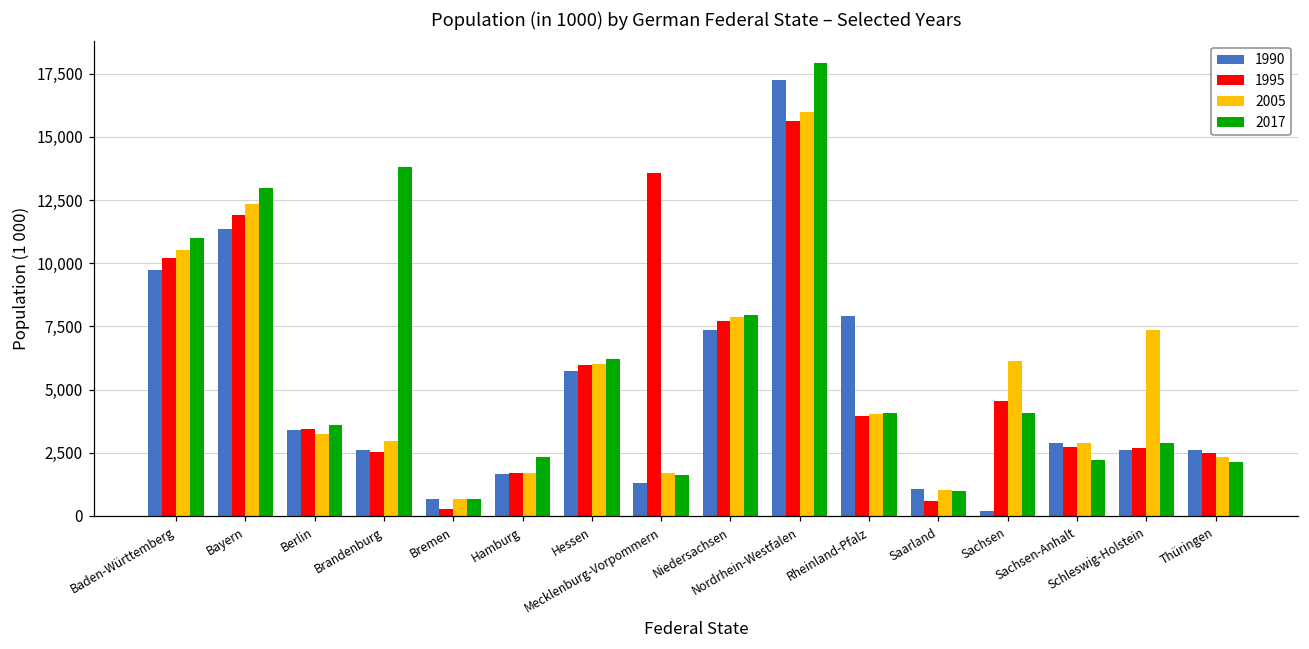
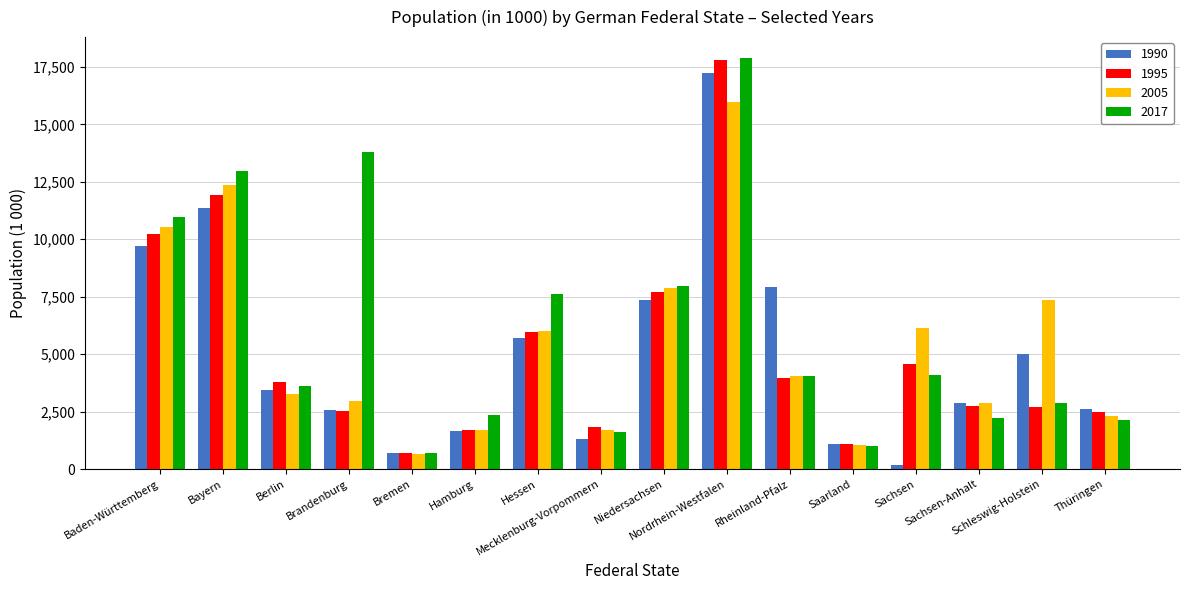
  {
    "1990": {
      "Baden-Württemberg": "9,700",
      "Bayern": "11,300",
      "Berlin": "3,400",
      "Brandenburg": "2,600",
      "Bremen": "700",
      "Hamburg": "1,600",
      "Hessen": "5,700",
      "Mecklenburg-Vorpommern": "1,300",
      "Niedersachsen": "7,300",
      "Nordrhein-Westfalen": "17,200",
      "Rheinland-Pfalz": "7,900",
      "Saarland": "1,100",
      "Sachsen": "200",
      "Sachsen-Anhalt": "2,900",
-     "Schleswig-Holstein": "2,600",
+     "Schleswig-Holstein": "5,000",
      "Thüringen": "2,600"
    },
    "1995": {
      "Baden-Württemberg": "10,200",
      "Bayern": "11,900",
-     "Berlin": "3,400",
+     "Berlin": "3,800",
      "Brandenburg": "2,500",
-     "Bremen": "300",
+     "Bremen": "700",
      "Hamburg": "1,700",
      "Hessen": "6,000",
-     "Mecklenburg-Vorpommern": "13,600",
+     "Mecklenburg-Vorpommern": "1,800",
      "Niedersachsen": "7,700",
-     "Nordrhein-Westfalen": "15,600",
+     "Nordrhein-Westfalen": "17,800",
      "Rheinland-Pfalz": "4,000",
-     "Saarland": "600",
+     "Saarland": "1,100",
      "Sachsen": "4,600",
      "Sachsen-Anhalt": "2,700",
      "Schleswig-Holstein": "2,700",
      "Thüringen": "2,500"
    },
    "2005": {
      "Baden-Württemberg": "10,500",
      "Bayern": "12,300",
      "Berlin": "3,300",
      "Brandenburg": "3,000",
      "Bremen": "700",
      "Hamburg": "1,700",
      "Hessen": "6,000",
      "Mecklenburg-Vorpommern": "1,700",
      "Niedersachsen": "7,900",
      "Nordrhein-Westfalen": "16,000",
      "Rheinland-Pfalz": "4,100",
      "Saarland": "1,000",
      "Sachsen": "6,100",
      "Sachsen-Anhalt": "2,900",
      "Schleswig-Holstein": "7,300",
      "Thüringen": "2,300"
    },
    "2017": {
      "Baden-Württemberg": "11,000",
      "Bayern": "13,000",
      "Berlin": "3,600",
      "Brandenburg": "13,800",
      "Bremen": "700",
      "Hamburg": "2,300",
-     "Hessen": "6,200",
+     "Hessen": "7,600",
      "Mecklenburg-Vorpommern": "1,600",
      "Niedersachsen": "8,000",
      "Nordrhein-Westfalen": "17,900",
      "Rheinland-Pfalz": "4,100",
      "Saarland": "1,000",
      "Sachsen": "4,100",
      "Sachsen-Anhalt": "2,200",
      "Schleswig-Holstein": "2,900",
      "Thüringen": "2,200"
    }
  }
